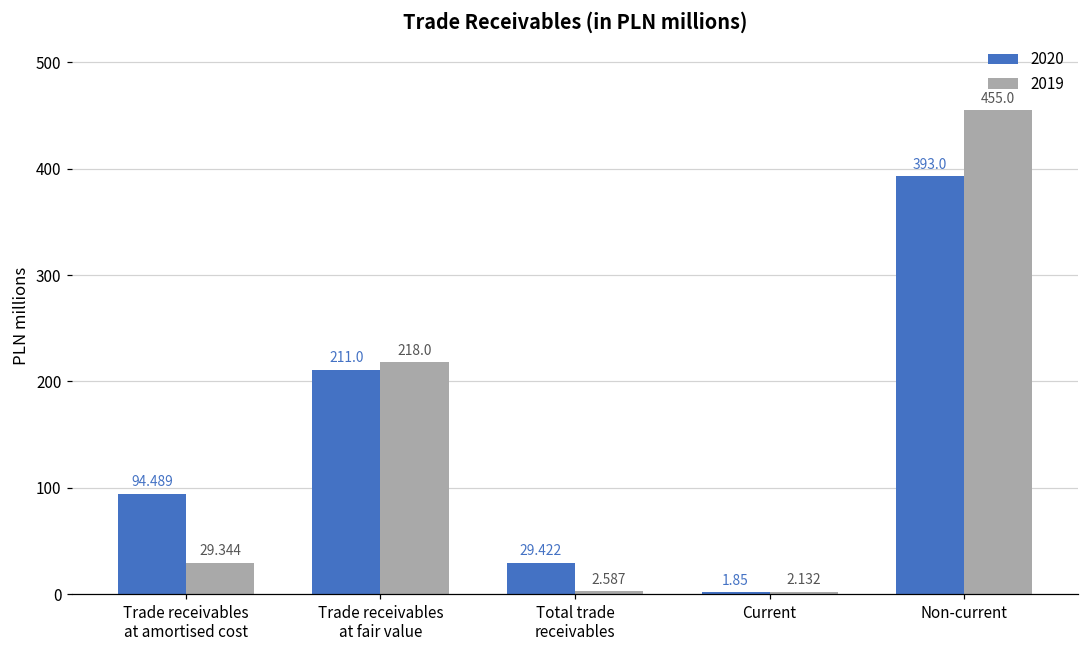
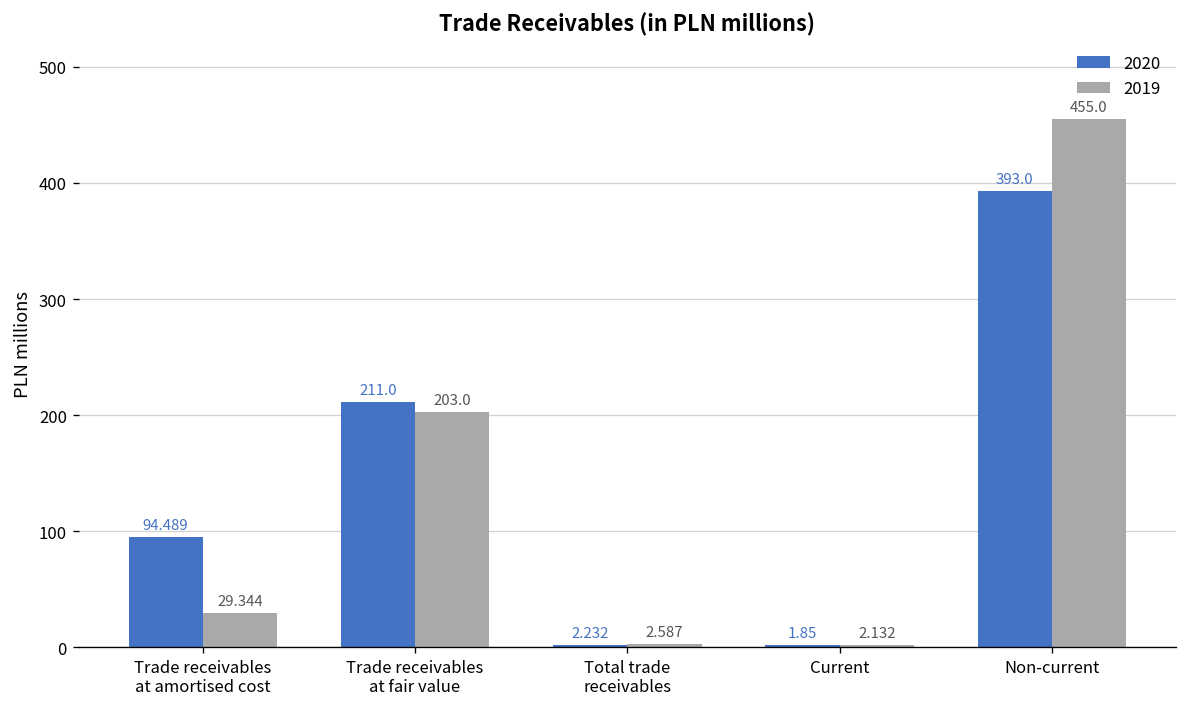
  {
    "2020": {
      "Trade receivables at amortised cost": 94.489,
      "Trade receivables at fair value": 211.0,
-     "Total trade receivables": 29.422,
+     "Total trade receivables": 2.232,
      "Current": 1.85,
      "Non-current": 393.0
    },
    "2019": {
      "Trade receivables at amortised cost": 29.344,
-     "Trade receivables at fair value": 218.0,
+     "Trade receivables at fair value": 203.0,
      "Total trade receivables": 2.587,
      "Current": 2.132,
      "Non-current": 455.0
    }
  }
